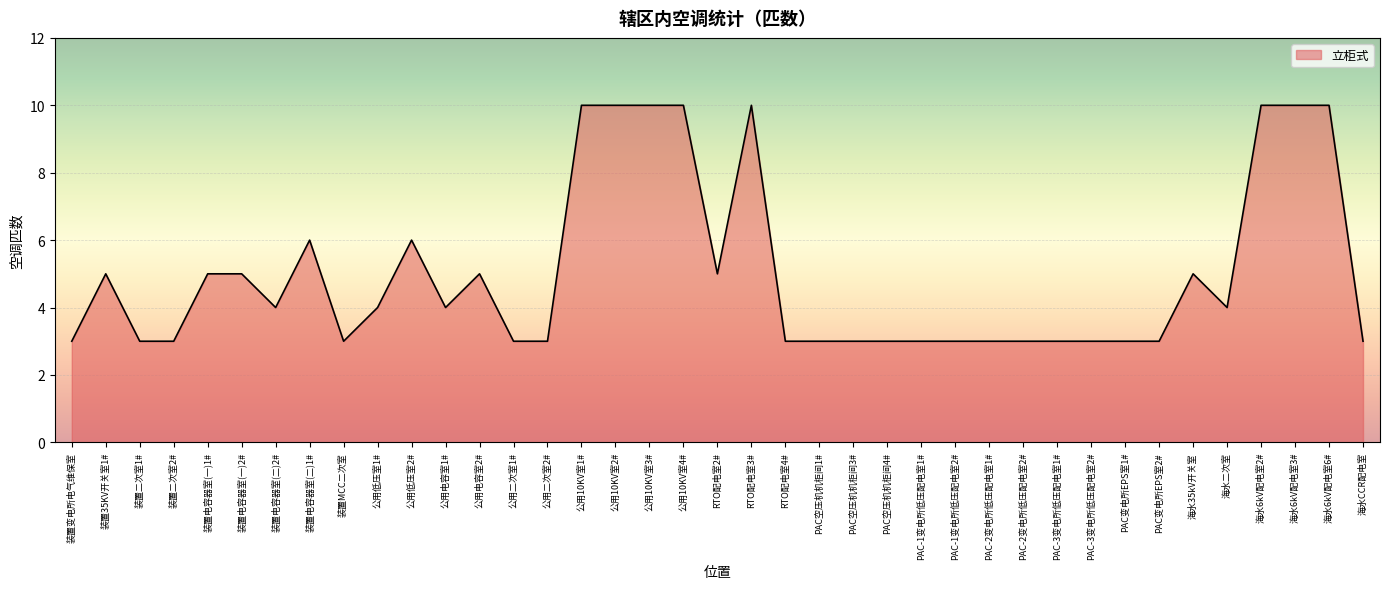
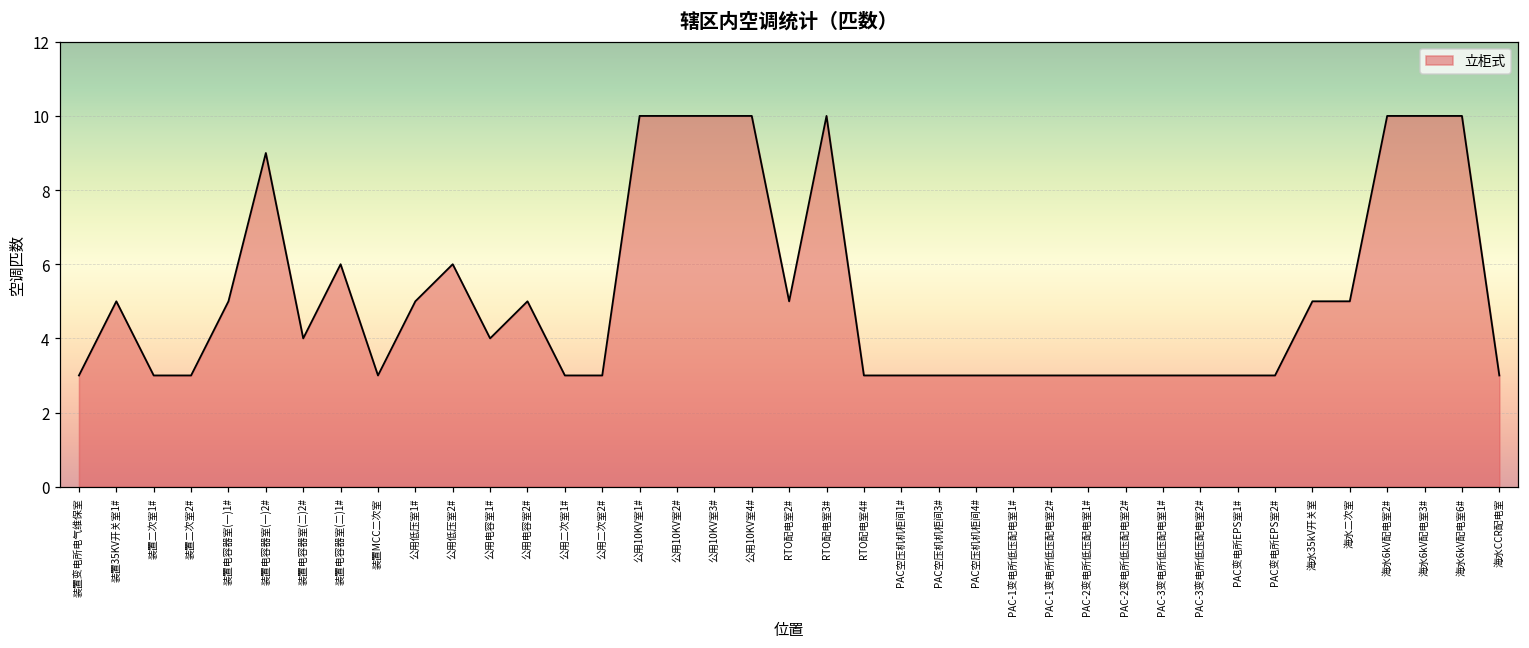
  {
    "装置变电所电气维保室": 3,
    "装置35KV开关室1#": 5,
    "装置二次室1#": 3,
    "装置二次室2#": 3,
    "装置电容器室(一)1#": 5,
-   "装置电容器室(一)2#": 5,
+   "装置电容器室(一)2#": 9,
    "装置电容器室(二)2#": 4,
    "装置电容器室(二)1#": 6,
    "装置MCC二次室": 3,
-   "公用低压室1#": 4,
+   "公用低压室1#": 5,
    "公用低压室2#": 6,
    "公用电容室1#": 4,
    "公用电容室2#": 5,
    "公用二次室1#": 3,
    "公用二次室2#": 3,
    "公用10KV室1#": 10,
    "公用10KV室2#": 10,
    "公用10KV室3#": 10,
    "公用10KV室4#": 10,
    "RTO配电室2#": 5,
    "RTO配电室3#": 10,
    "RTO配电室4#": 3,
    "PAC空压机机柜间1#": 3,
    "PAC空压机机柜间3#": 3,
    "PAC空压机机柜间4#": 3,
    "PAC-1变电所低压配电室1#": 3,
    "PAC-1变电所低压配电室2#": 3,
    "PAC-2变电所低压配电室1#": 3,
    "PAC-2变电所低压配电室2#": 3,
    "PAC-3变电所低压配电室1#": 3,
    "PAC-3变电所低压配电室2#": 3,
    "PAC变电所EPS室1#": 3,
    "PAC变电所EPS室2#": 3,
    "海水35kV开关室": 5,
-   "海水二次室": 4,
+   "海水二次室": 5,
    "海水6kV配电室2#": 10,
    "海水6kV配电室3#": 10,
    "海水6kV配电室6#": 10,
    "海水CCR配电室": 3
  }
